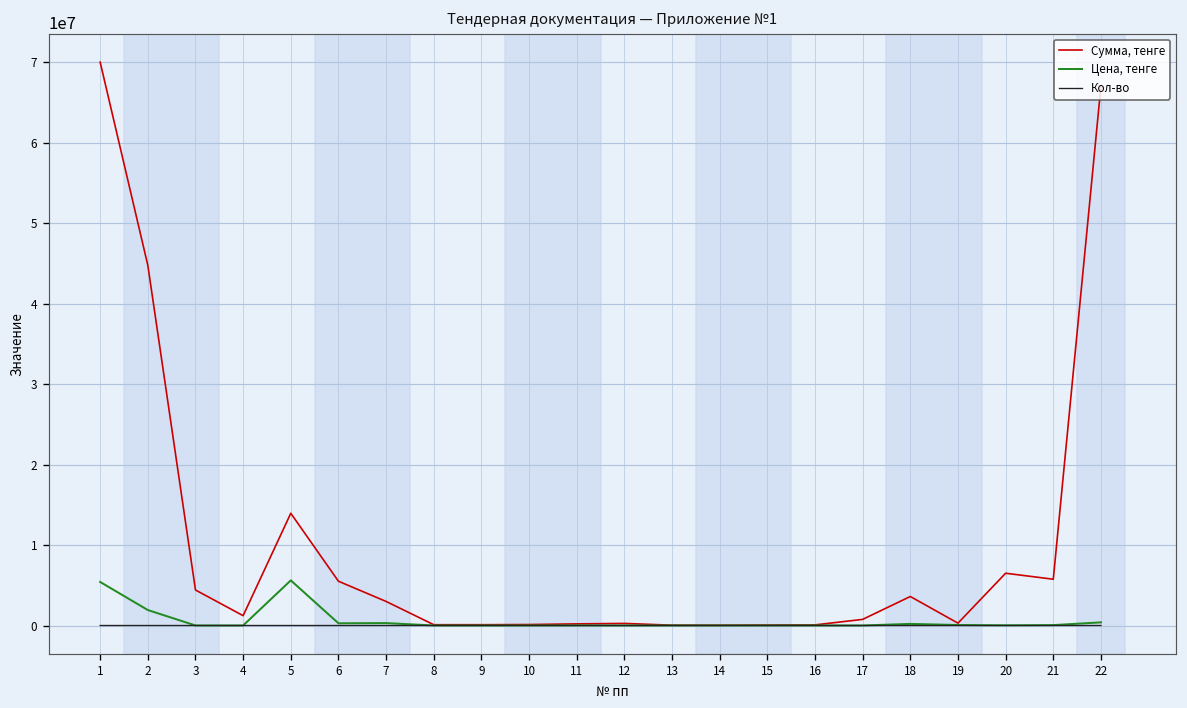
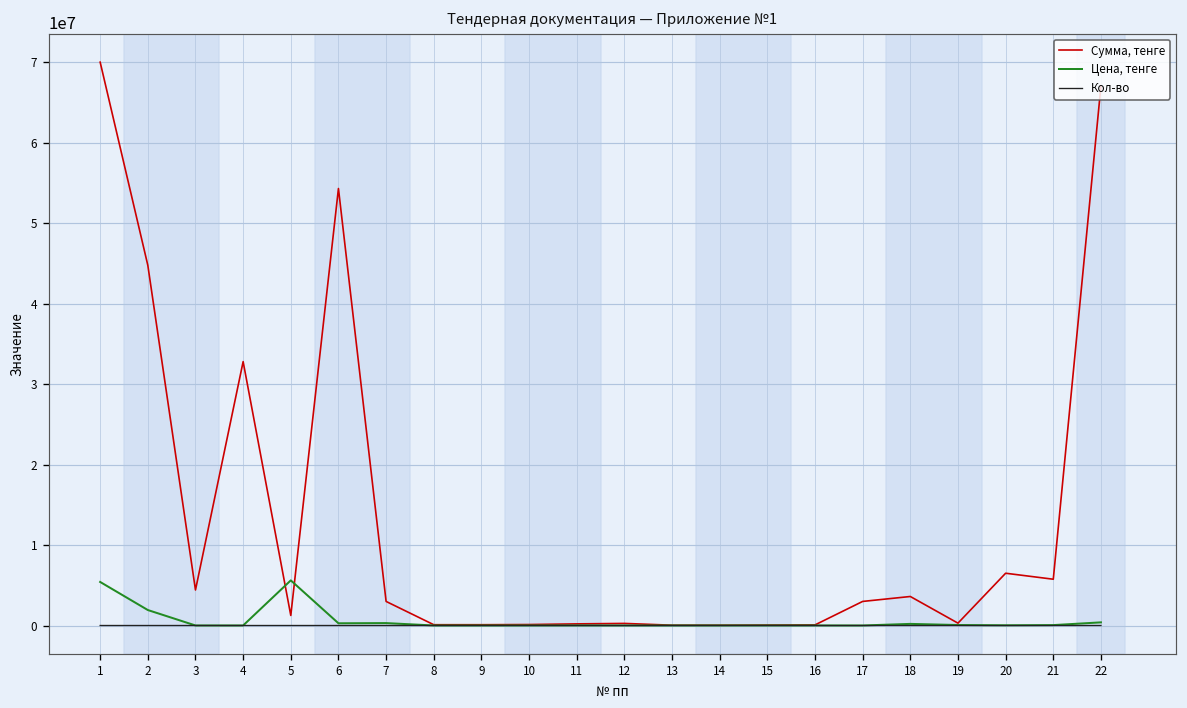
  {
    "Сумма, тенге": {
      "1": 70000000,
      "2": 45000000,
      "3": 4000000,
-     "4": 1000000,
-     "5": 14000000,
-     "6": 6000000,
+     "4": 33000000,
+     "5": 1000000,
+     "6": 54000000,
      "7": 3000000,
-     "17": 1000000,
+     "17": 3000000,
      "18": 4000000,
      "20": 6000000,
      "21": 6000000
    },
    "Цена, тенге": {
      "1": 5000000,
      "2": 2000000,
      "5": 6000000,
      "22": 0
    },
    "Кол-во": {
      "1": 0,
      "2": 0,
      "5": 0,
      "22": 0
    }
  }
